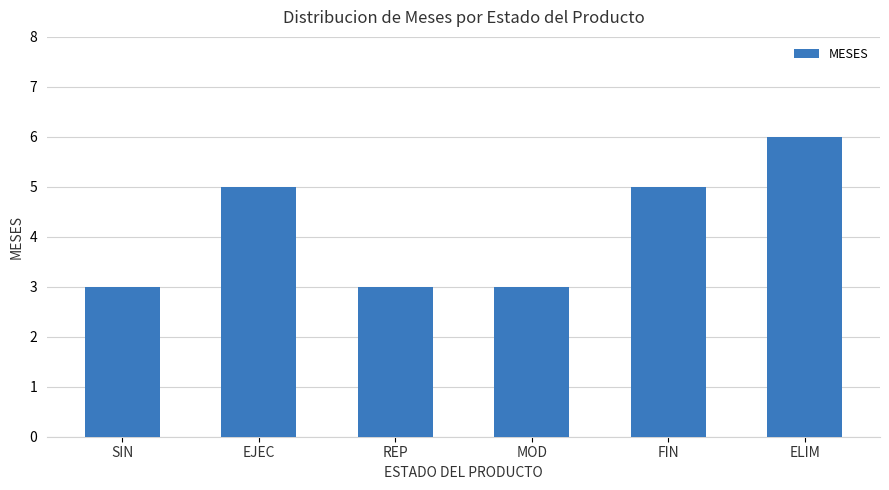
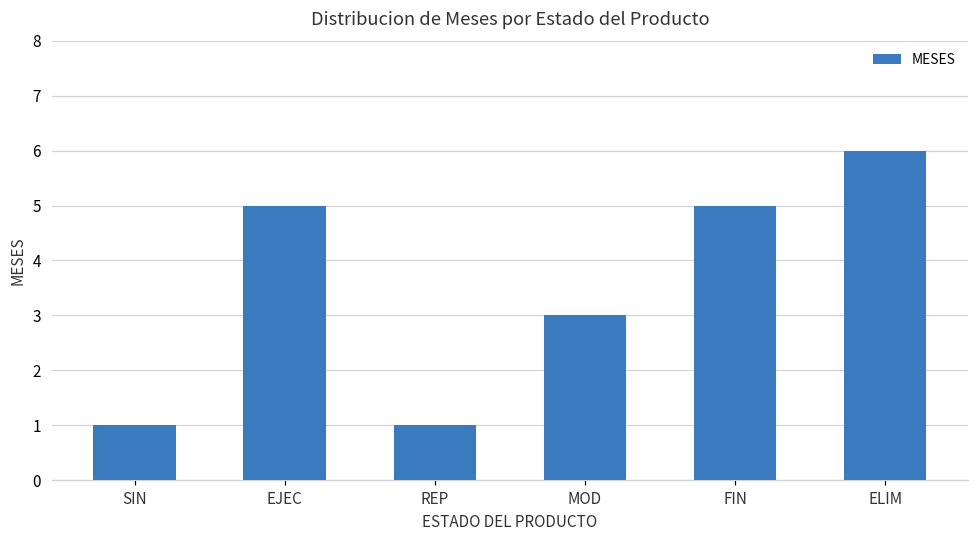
  {
-   "SIN": 3,
+   "SIN": 1,
    "EJEC": 5,
-   "REP": 3,
+   "REP": 1,
    "MOD": 3,
    "FIN": 5,
    "ELIM": 6
  }
